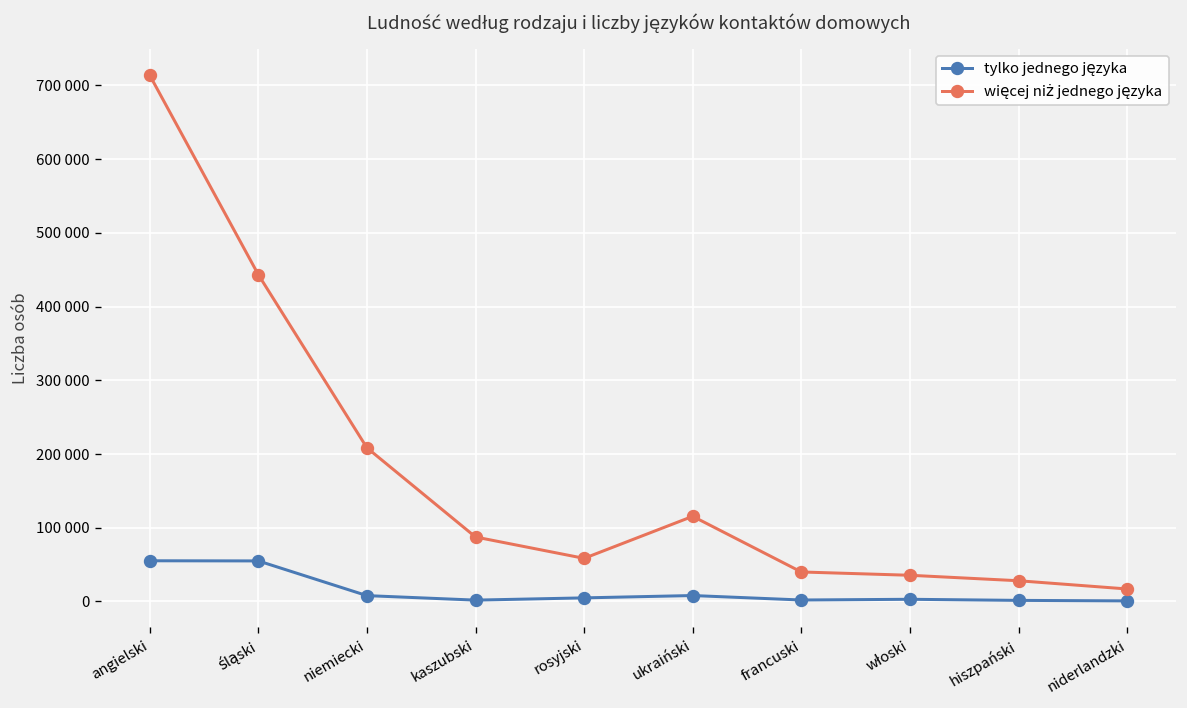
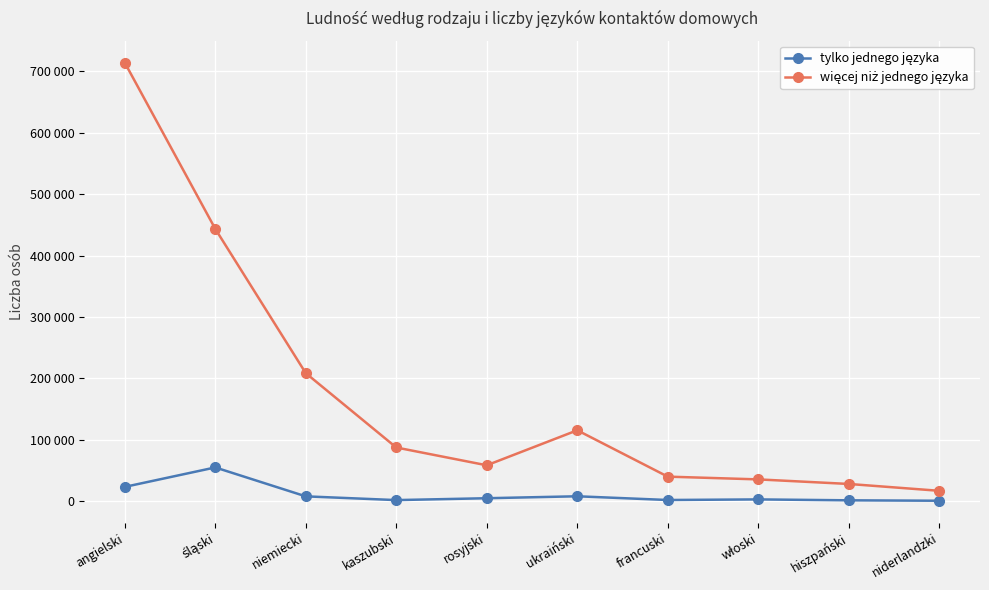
  {
    "tylko jednego języka": {
-     "angielski": 60000,
+     "angielski": 20000,
      "śląski": 50000,
      "niemiecki": 10000,
      "kaszubski": 0,
      "rosyjski": 0,
      "ukraiński": 10000,
      "francuski": 0,
      "włoski": 0,
      "hiszpański": 0,
      "niderlandzki": 0
    },
    "więcej niż jednego języka": {
      "angielski": 710000,
      "śląski": 440000,
      "niemiecki": 210000,
      "kaszubski": 90000,
      "rosyjski": 60000,
      "ukraiński": 120000,
      "francuski": 40000,
      "włoski": 40000,
      "hiszpański": 30000,
      "niderlandzki": 20000
    }
  }
